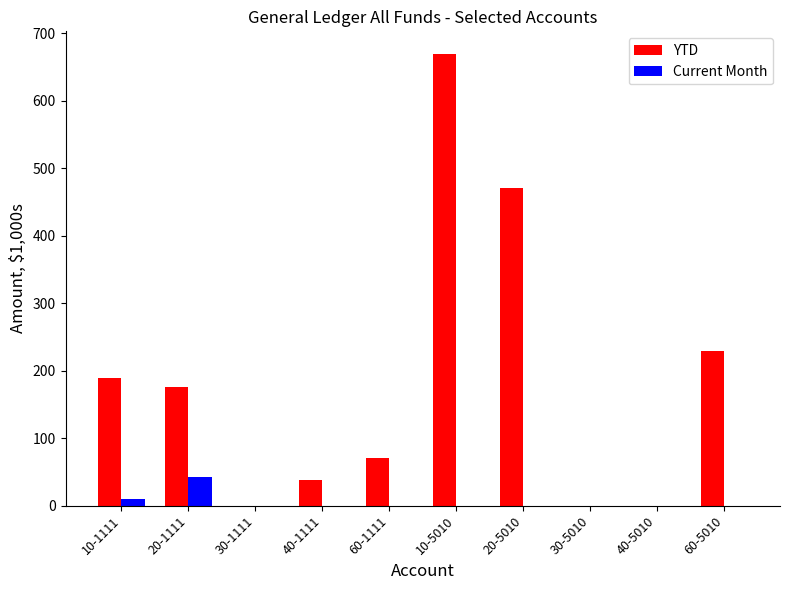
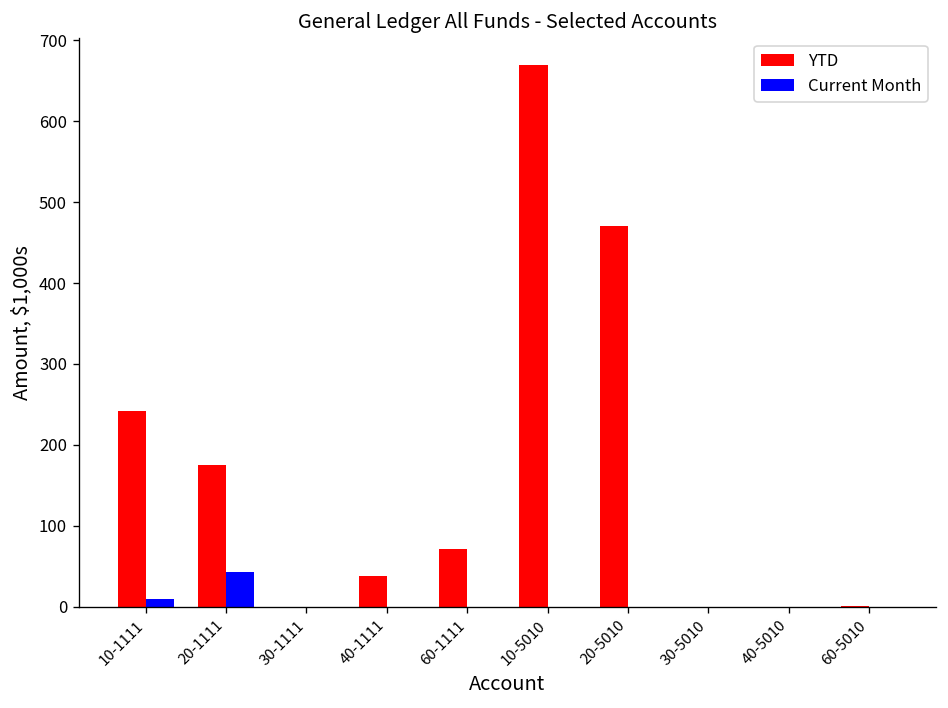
  {
    "YTD": {
-     "10-1111": 190,
+     "10-1111": 240,
      "20-1111": 180,
      "30-1111": 0,
      "40-1111": 40,
      "60-1111": 70,
      "10-5010": 670,
      "20-5010": 470,
      "30-5010": 0,
      "40-5010": 0,
-     "60-5010": 230
+     "60-5010": 0
    },
    "Current Month": {
      "10-1111": 10,
      "20-1111": 40,
      "30-1111": 0,
      "40-1111": 0,
      "10-5010": 0,
      "20-5010": 0,
      "30-5010": 0,
      "40-5010": 0,
      "60-5010": 0
    }
  }
